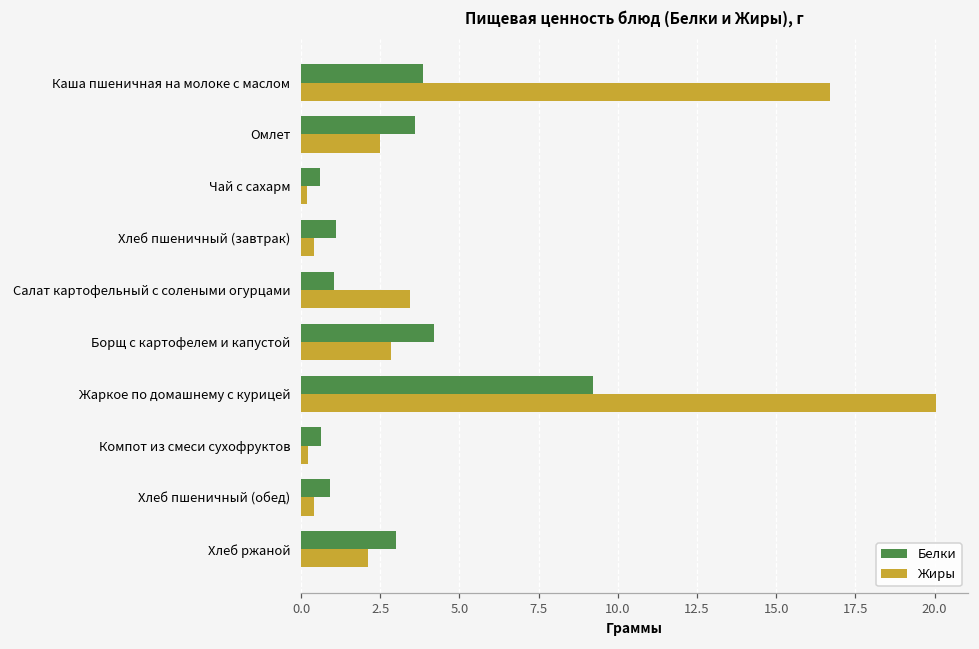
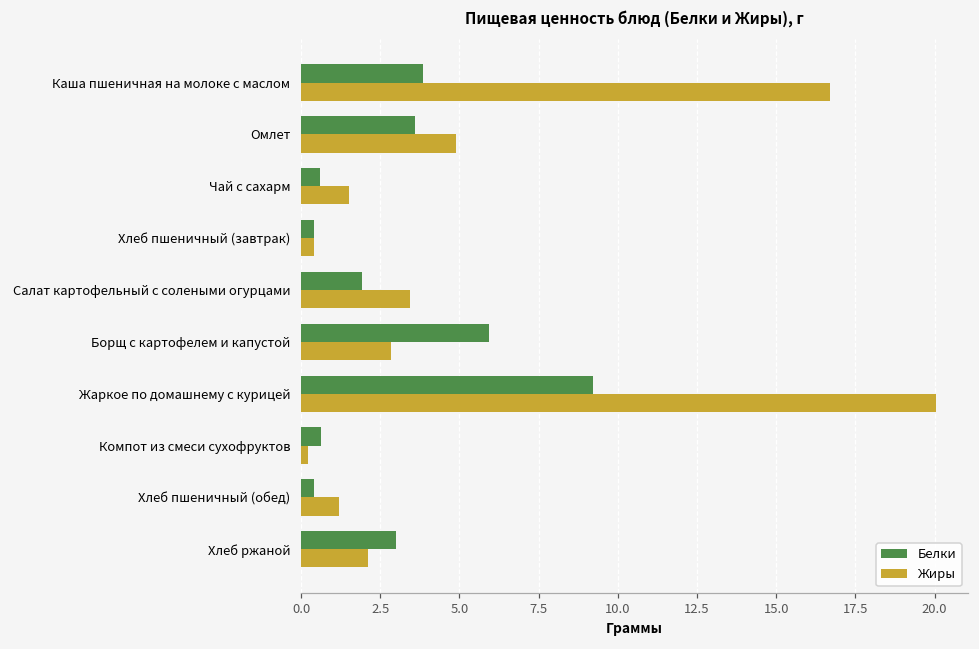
  {
    "Белки": {
      "Каша пшеничная на молоке с маслом": 3.8,
      "Омлет": 3.6,
      "Чай с сахарм": 0.6,
-     "Хлеб пшеничный (завтрак)": 1.1,
-     "Салат картофельный с солеными огурцами": 1.0,
-     "Борщ с картофелем и капустой": 4.2,
+     "Хлеб пшеничный (завтрак)": 0.4,
+     "Салат картофельный с солеными огурцами": 1.9,
+     "Борщ с картофелем и капустой": 5.9,
      "Жаркое по домашнему с курицей": 9.2,
      "Компот из смеси сухофруктов": 0.6,
-     "Хлеб пшеничный (обед)": 0.9,
+     "Хлеб пшеничный (обед)": 0.4,
      "Хлеб ржаной": 3.0
    },
    "Жиры": {
      "Каша пшеничная на молоке с маслом": 16.7,
-     "Омлет": 2.5,
-     "Чай с сахарм": 0.2,
+     "Омлет": 4.9,
+     "Чай с сахарм": 1.5,
      "Хлеб пшеничный (завтрак)": 0.4,
      "Салат картофельный с солеными огурцами": 3.5,
      "Борщ с картофелем и капустой": 2.9,
      "Жаркое по домашнему с курицей": 20.1,
      "Компот из смеси сухофруктов": 0.2,
-     "Хлеб пшеничный (обед)": 0.4,
+     "Хлеб пшеничный (обед)": 1.2,
      "Хлеб ржаной": 2.1
    }
  }
